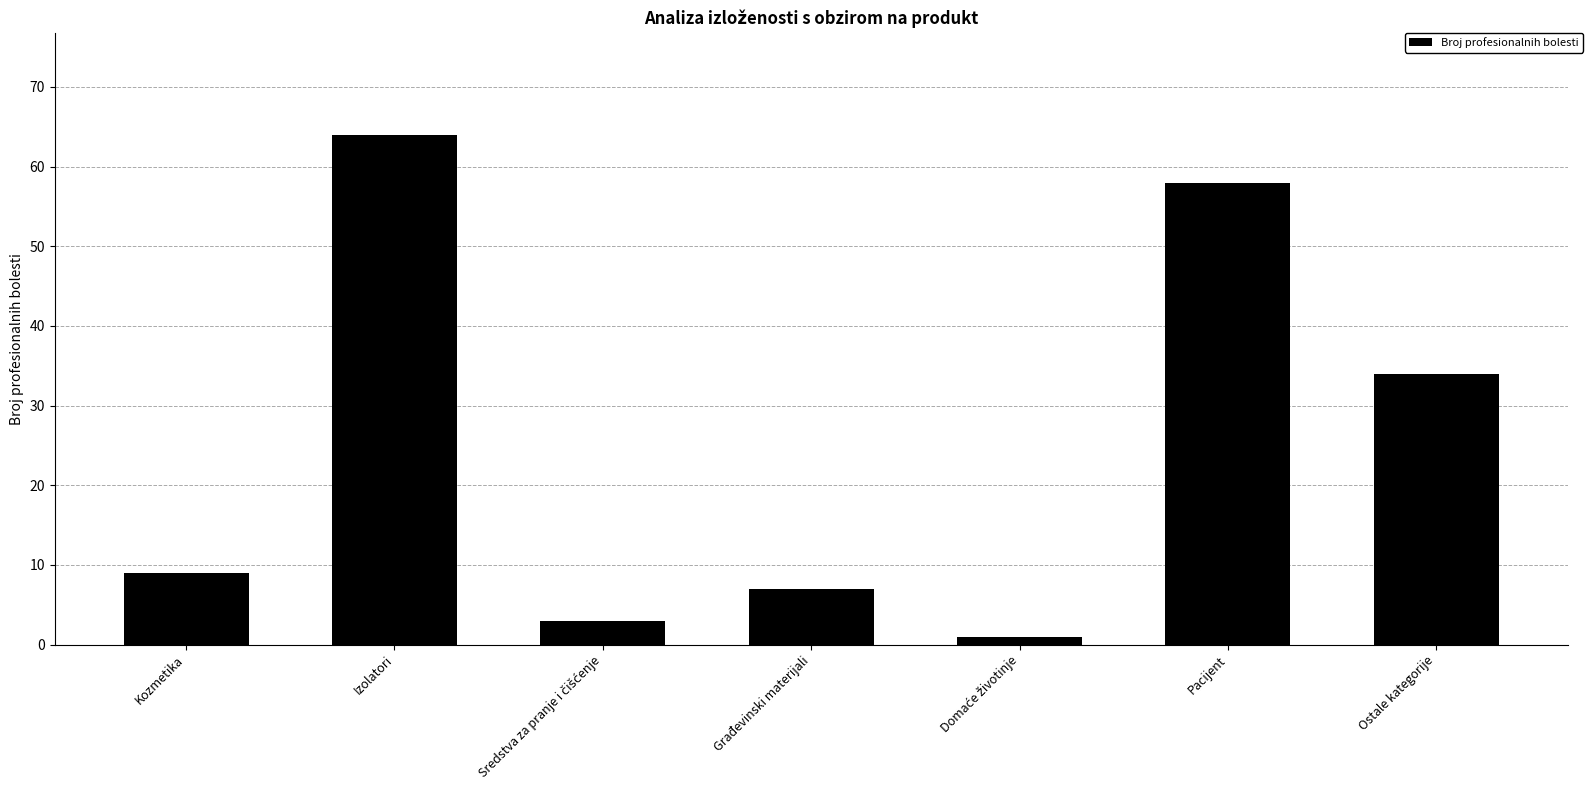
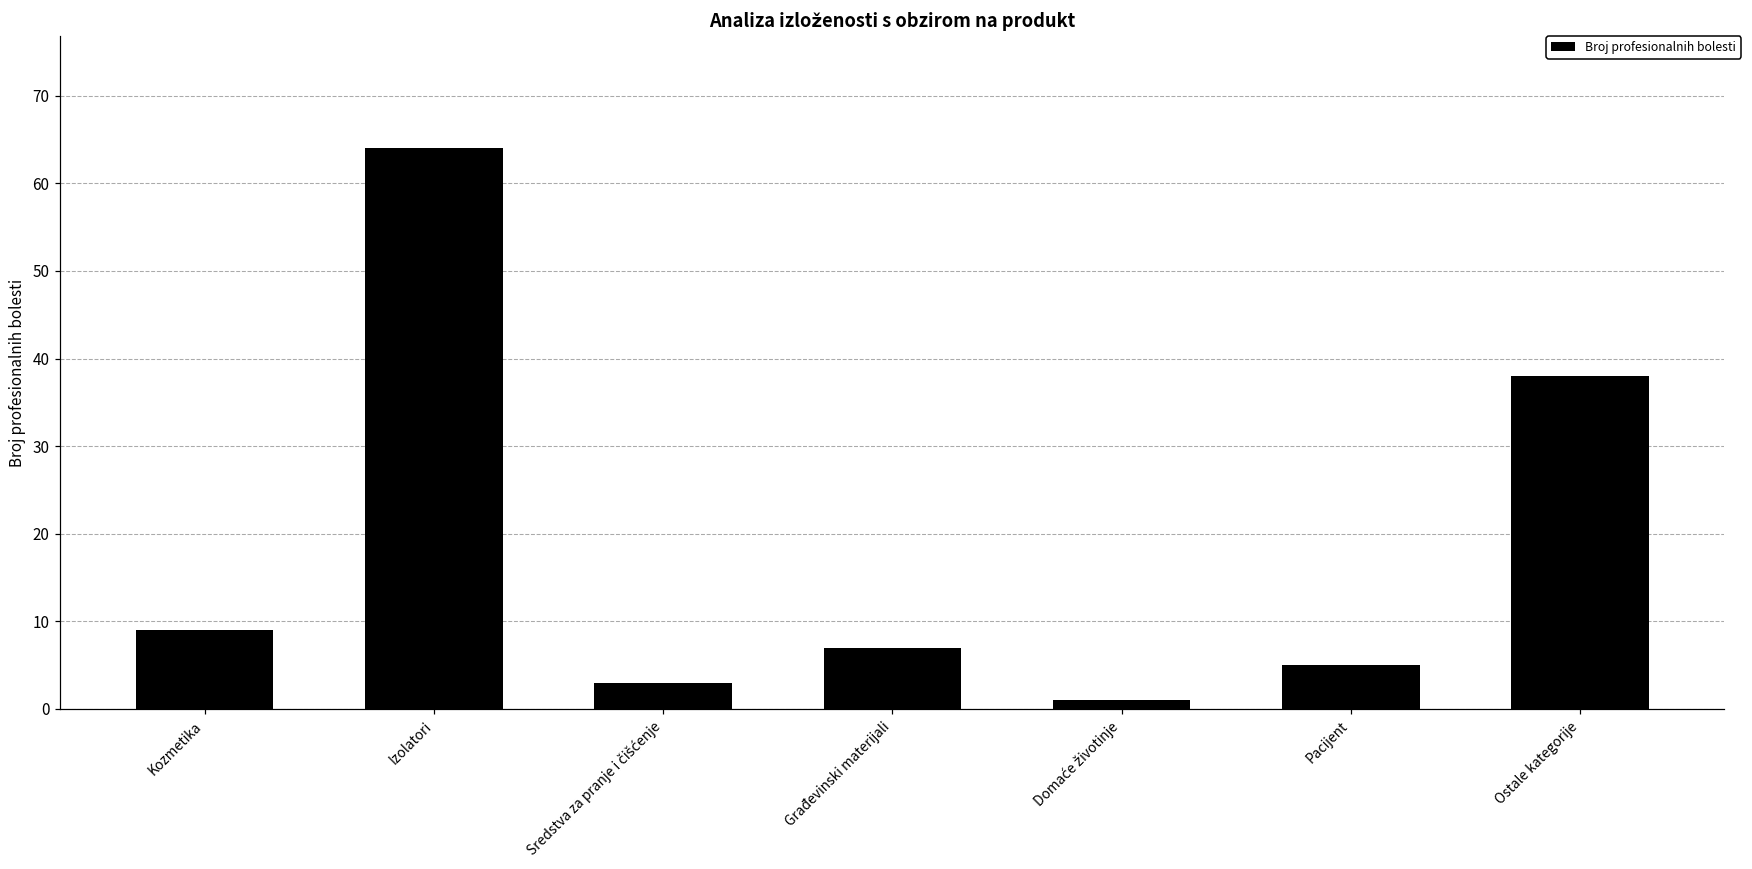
  {
    "Kozmetika": 9,
    "Izolatori": 64,
    "Sredstva za pranje i čišćenje": 3,
    "Građevinski materijali": 7,
    "Domaće životinje": 1,
-   "Pacijent": 58,
-   "Ostale kategorije": 34
+   "Pacijent": 5,
+   "Ostale kategorije": 38
  }
